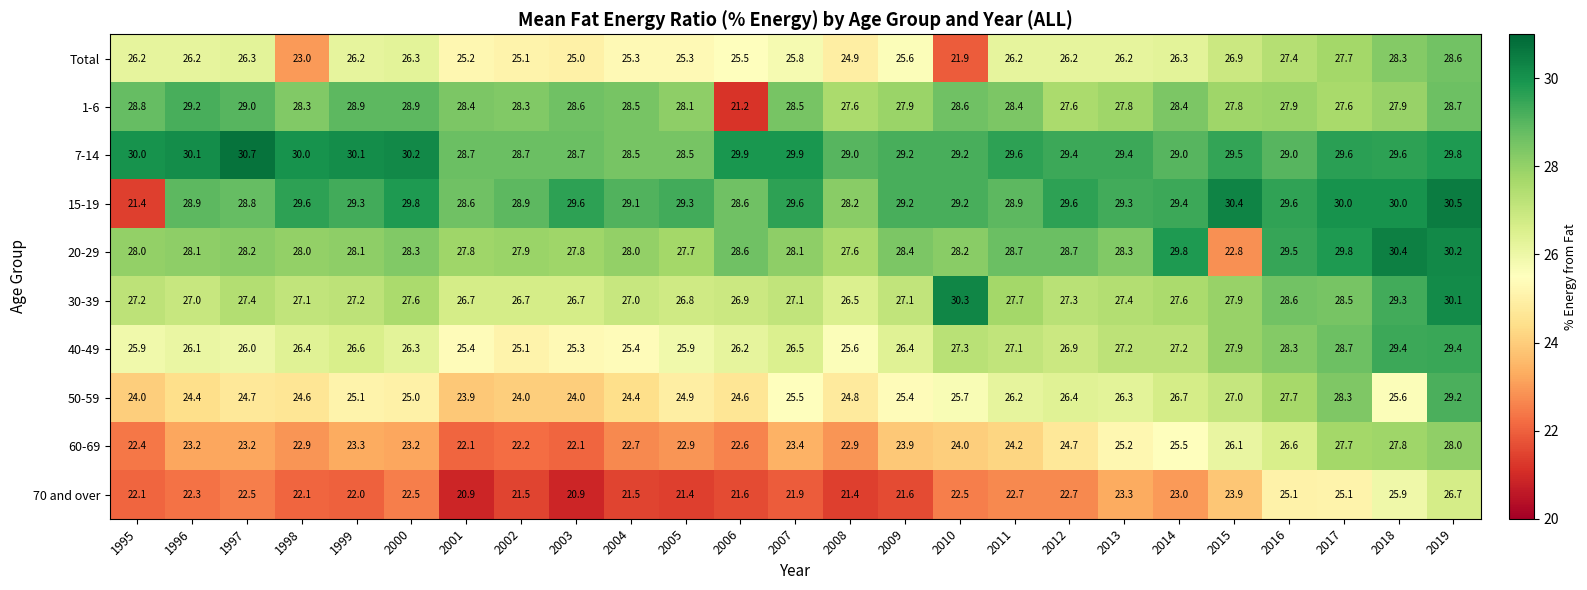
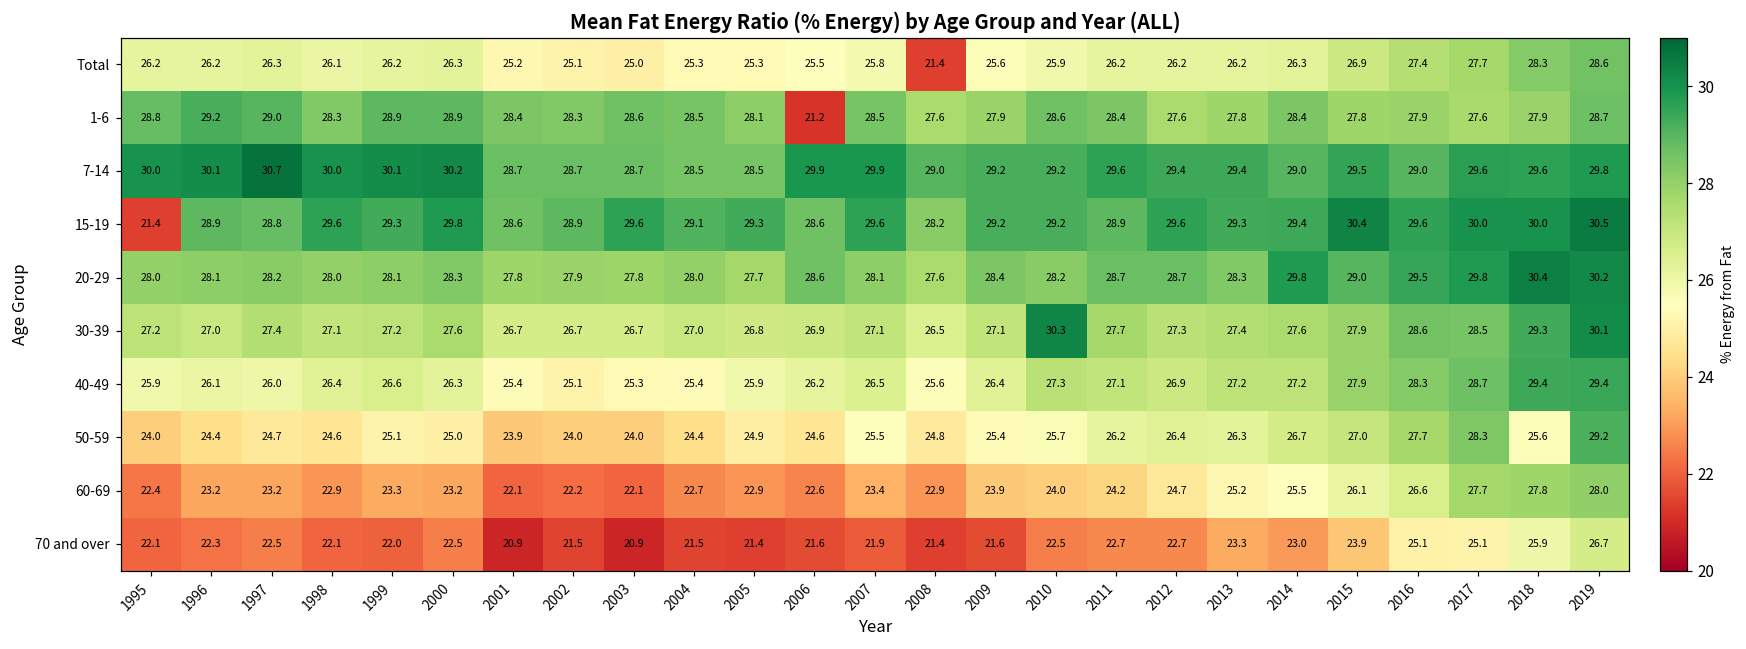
  {
    "Total": {
      "1995": 26.2,
      "1996": 26.2,
      "1997": 26.3,
-     "1998": 23.0,
+     "1998": 26.1,
      "1999": 26.2,
      "2000": 26.3,
      "2001": 25.2,
      "2002": 25.1,
      "2003": 25.0,
      "2004": 25.3,
      "2005": 25.3,
      "2006": 25.5,
      "2007": 25.8,
-     "2008": 24.9,
+     "2008": 21.4,
      "2009": 25.6,
-     "2010": 21.9,
+     "2010": 25.9,
      "2011": 26.2,
      "2012": 26.2,
      "2013": 26.2,
      "2014": 26.3,
      "2015": 26.9,
      "2016": 27.4,
      "2017": 27.7,
      "2018": 28.3,
      "2019": 28.6
    },
    "20-29": {
      "1995": 28.0,
      "1996": 28.1,
      "1997": 28.2,
      "1998": 28.0,
      "1999": 28.1,
      "2000": 28.3,
      "2001": 27.8,
      "2002": 27.9,
      "2003": 27.8,
      "2004": 28.0,
      "2005": 27.7,
      "2006": 28.6,
      "2007": 28.1,
      "2008": 27.6,
      "2009": 28.4,
      "2010": 28.2,
      "2011": 28.7,
      "2012": 28.7,
      "2013": 28.3,
      "2014": 29.8,
-     "2015": 22.8,
+     "2015": 29.0,
      "2016": 29.5,
      "2017": 29.8,
      "2018": 30.4,
      "2019": 30.2
    }
  }
